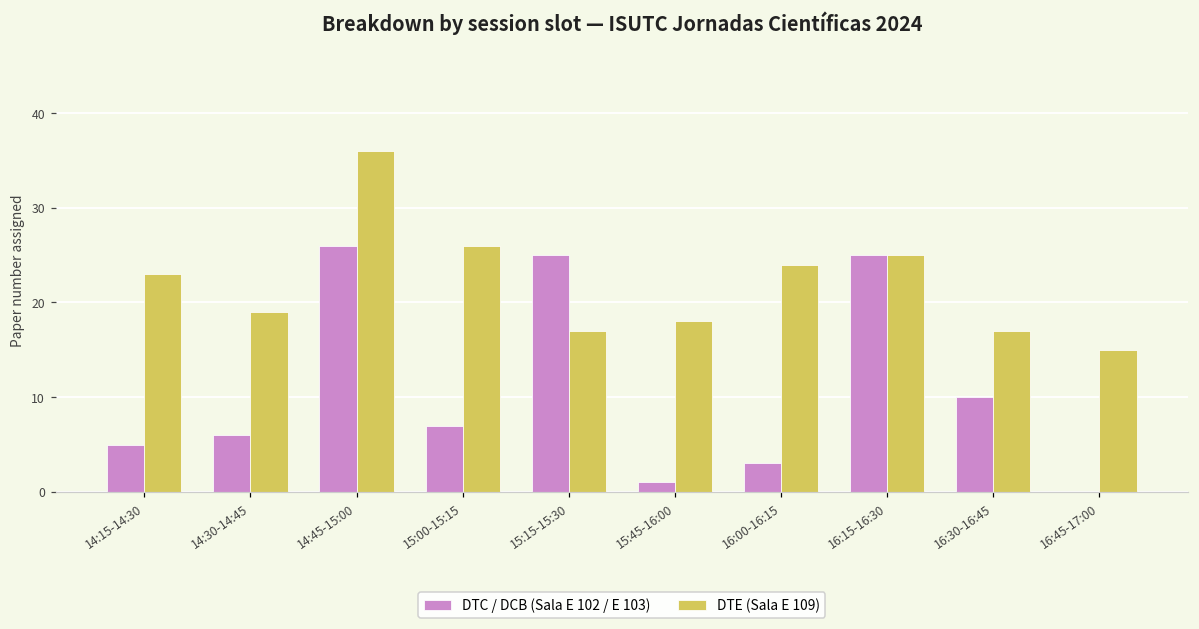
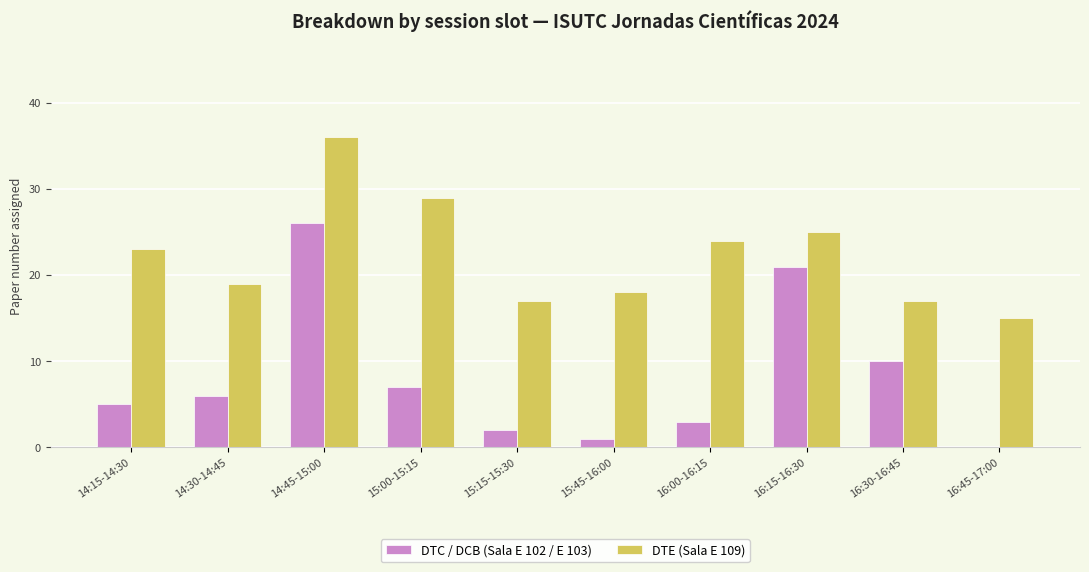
  {
    "DTC / DCB (Sala E 102 / E 103)": {
      "14:15-14:30": 5,
      "14:30-14:45": 6,
      "14:45-15:00": 26,
      "15:00-15:15": 7,
-     "15:15-15:30": 25,
+     "15:15-15:30": 2,
      "15:45-16:00": 1,
      "16:00-16:15": 3,
-     "16:15-16:30": 25,
+     "16:15-16:30": 21,
      "16:30-16:45": 10,
      "16:45-17:00": 0
    },
    "DTE (Sala E 109)": {
      "14:15-14:30": 23,
      "14:30-14:45": 19,
      "14:45-15:00": 36,
-     "15:00-15:15": 26,
+     "15:00-15:15": 29,
      "15:15-15:30": 17,
      "15:45-16:00": 18,
      "16:00-16:15": 24,
      "16:15-16:30": 25,
      "16:30-16:45": 17,
      "16:45-17:00": 15
    }
  }
